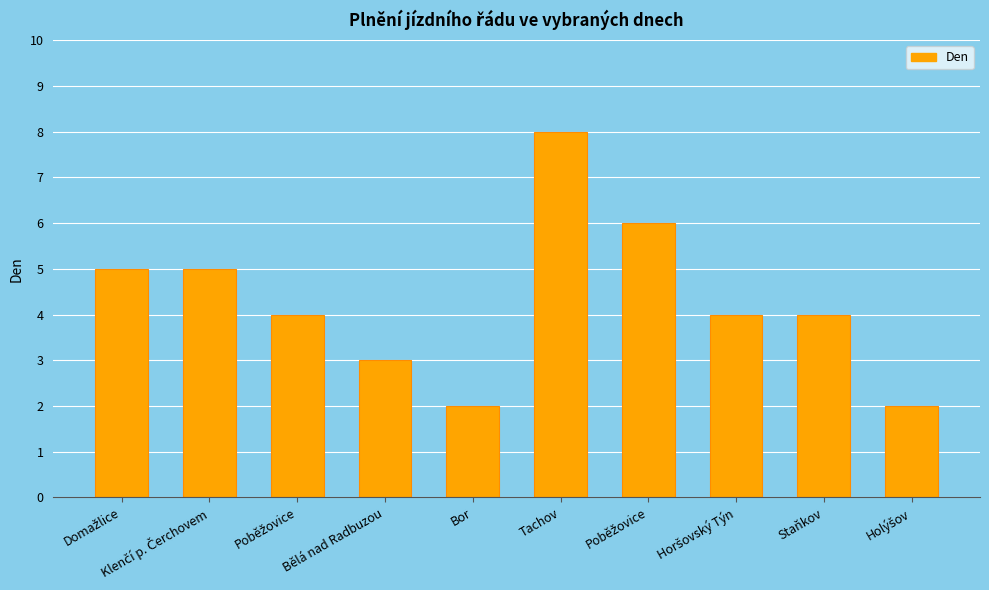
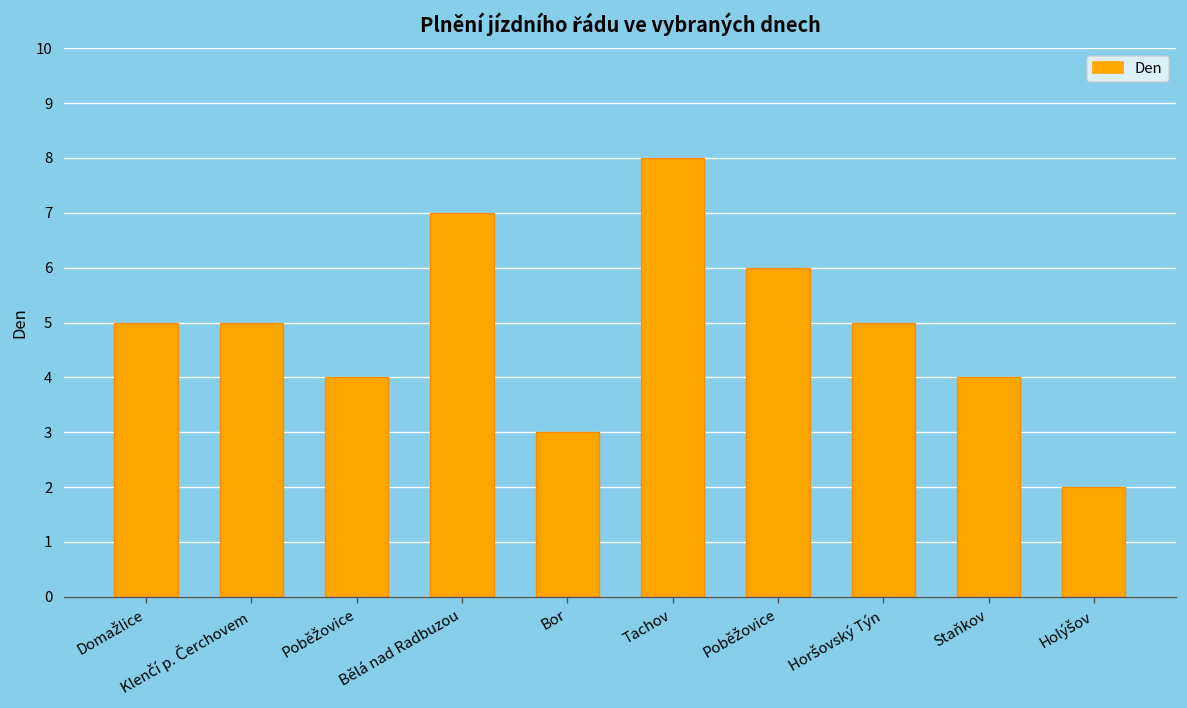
  {
    "Domažlice": 5,
    "Klenčí p. Čerchovem": 5,
-   "Bělá nad Radbuzou": 3,
-   "Bor": 2,
+   "Bělá nad Radbuzou": 7,
+   "Bor": 3,
    "Tachov": 8,
-   "Horšovský Týn": 4,
+   "Horšovský Týn": 5,
    "Staňkov": 4,
    "Holýšov": 2
  }
